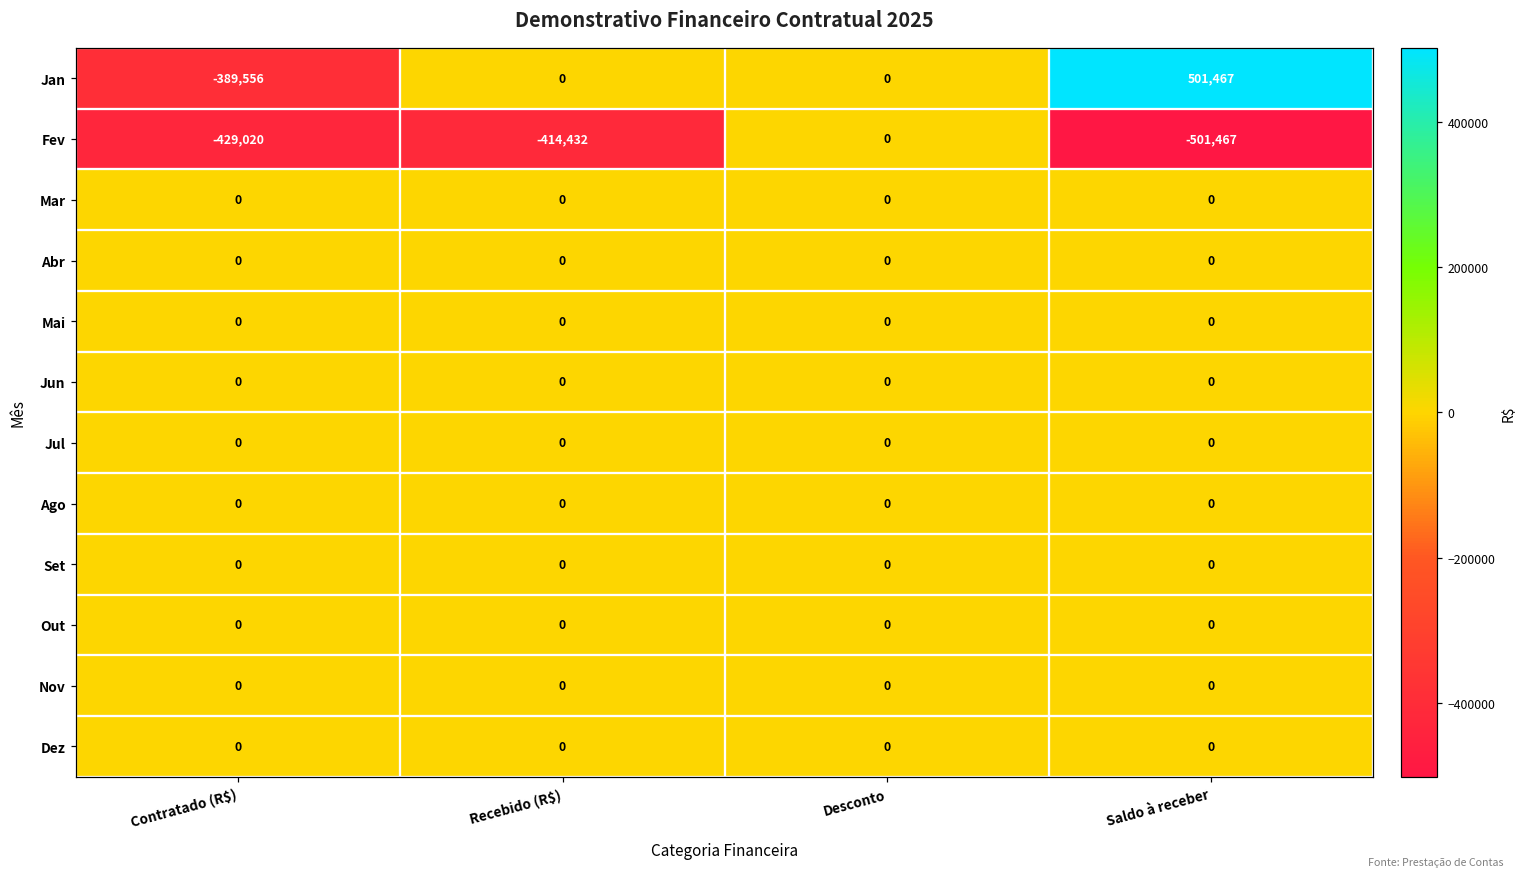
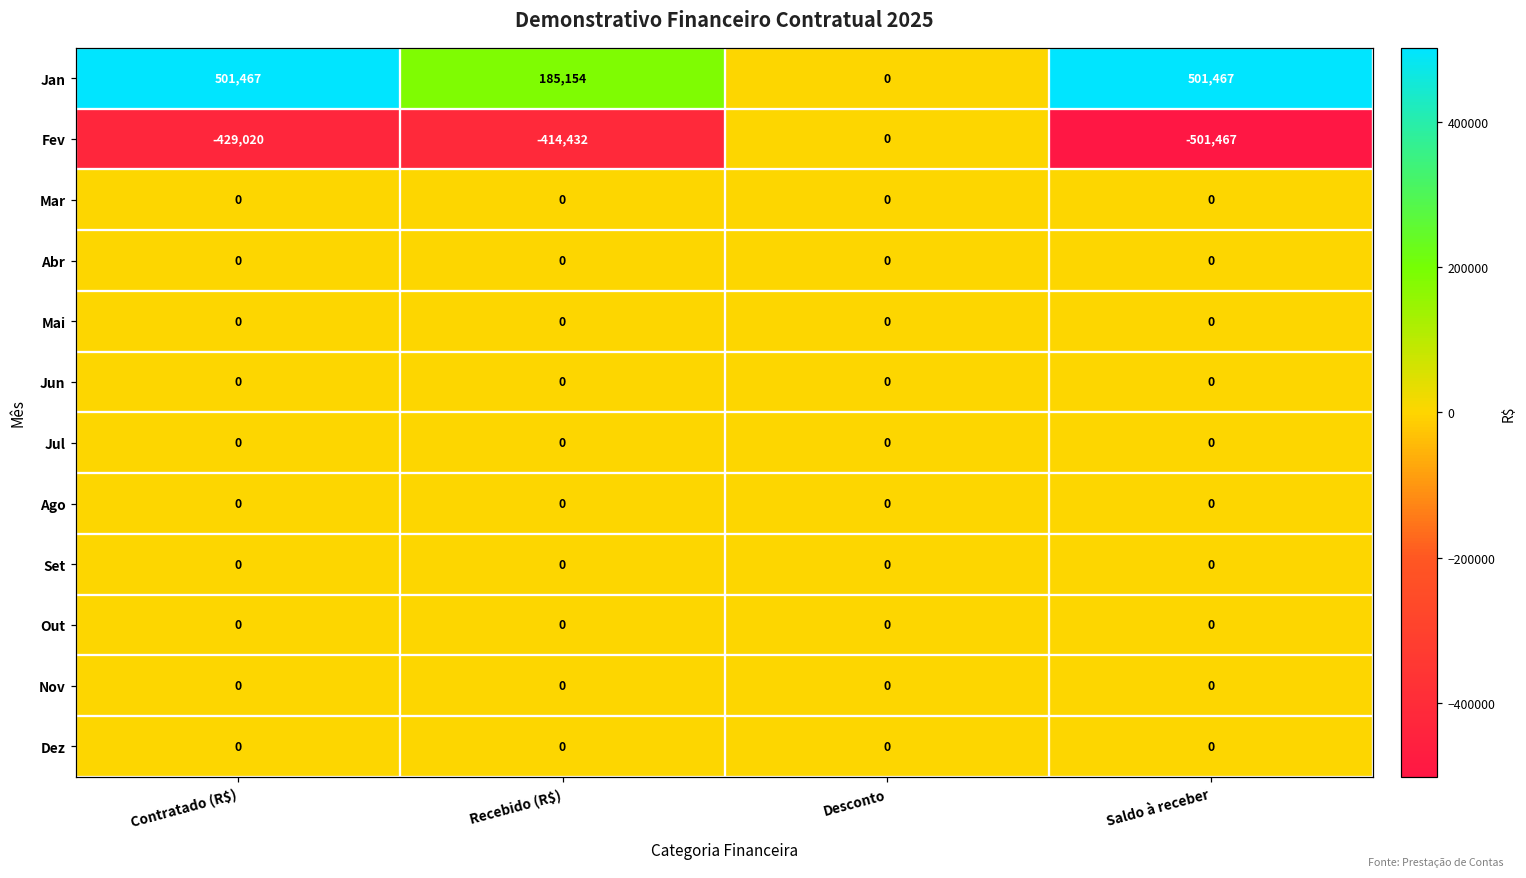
  {
    "Jan": {
-     "Contratado (R$)": "-389,556",
-     "Recebido (R$)": "0",
+     "Contratado (R$)": "501,467",
+     "Recebido (R$)": "185,154",
      "Desconto": "0",
      "Saldo à receber": "501,467"
    },
    "Fev": {
      "Contratado (R$)": "-429,020",
      "Recebido (R$)": "-414,432",
      "Desconto": "0",
      "Saldo à receber": "-501,467"
    },
    "Mar": {
      "Contratado (R$)": "0",
      "Recebido (R$)": "0",
      "Desconto": "0",
      "Saldo à receber": "0"
    },
    "Abr": {
      "Contratado (R$)": "0",
      "Recebido (R$)": "0",
      "Desconto": "0",
      "Saldo à receber": "0"
    },
    "Mai": {
      "Contratado (R$)": "0",
      "Recebido (R$)": "0",
      "Desconto": "0",
      "Saldo à receber": "0"
    },
    "Jun": {
      "Contratado (R$)": "0",
      "Recebido (R$)": "0",
      "Desconto": "0",
      "Saldo à receber": "0"
    },
    "Jul": {
      "Contratado (R$)": "0",
      "Recebido (R$)": "0",
      "Desconto": "0",
      "Saldo à receber": "0"
    },
    "Ago": {
      "Contratado (R$)": "0",
      "Recebido (R$)": "0",
      "Desconto": "0",
      "Saldo à receber": "0"
    },
    "Set": {
      "Contratado (R$)": "0",
      "Recebido (R$)": "0",
      "Desconto": "0",
      "Saldo à receber": "0"
    },
    "Out": {
      "Contratado (R$)": "0",
      "Recebido (R$)": "0",
      "Desconto": "0",
      "Saldo à receber": "0"
    },
    "Nov": {
      "Contratado (R$)": "0",
      "Recebido (R$)": "0",
      "Desconto": "0",
      "Saldo à receber": "0"
    },
    "Dez": {
      "Contratado (R$)": "0",
      "Recebido (R$)": "0",
      "Desconto": "0",
      "Saldo à receber": "0"
    }
  }
